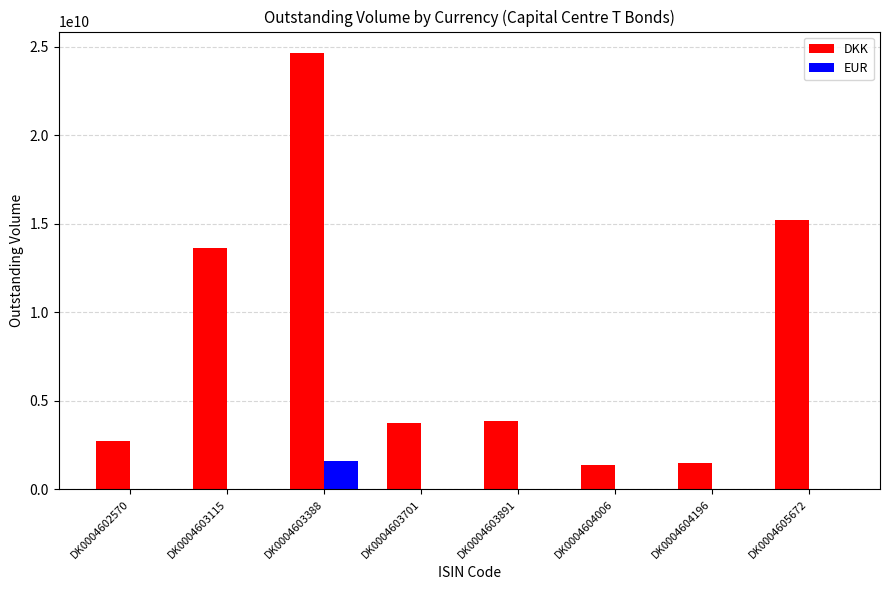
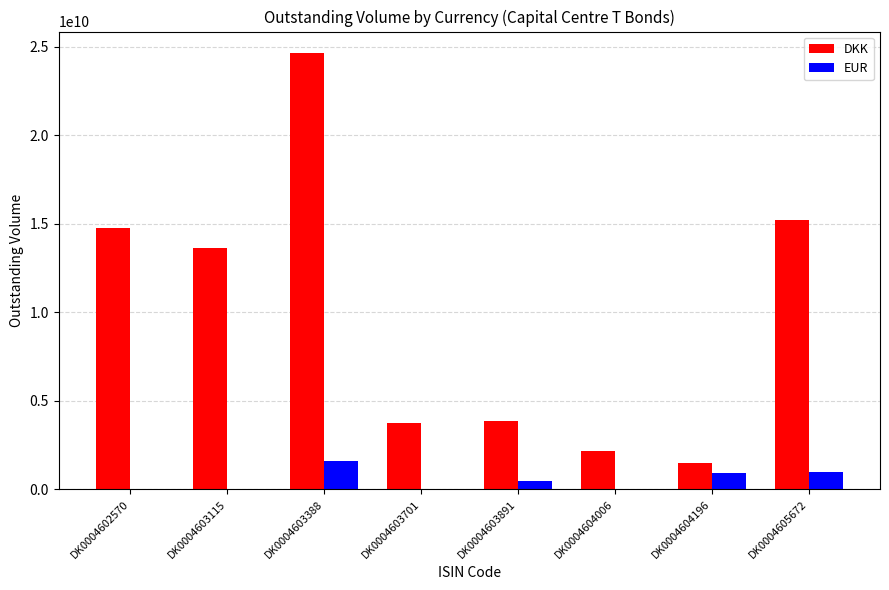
  {
    "DKK": {
-     "DK0004602570": 2700000000,
+     "DK0004602570": 14800000000,
      "DK0004603115": 13600000000,
      "DK0004603388": 24600000000,
      "DK0004603701": 3700000000,
      "DK0004603891": 3900000000,
-     "DK0004604006": 1400000000,
+     "DK0004604006": 2100000000,
      "DK0004604196": 1500000000,
      "DK0004605672": 15200000000
    },
    "EUR": {
      "DK0004603115": 0,
      "DK0004603388": 1600000000,
-     "DK0004603891": 0,
+     "DK0004603891": 500000000,
      "DK0004604006": 0,
-     "DK0004604196": 0,
-     "DK0004605672": 0
+     "DK0004604196": 1000000000,
+     "DK0004605672": 1000000000
    }
  }
